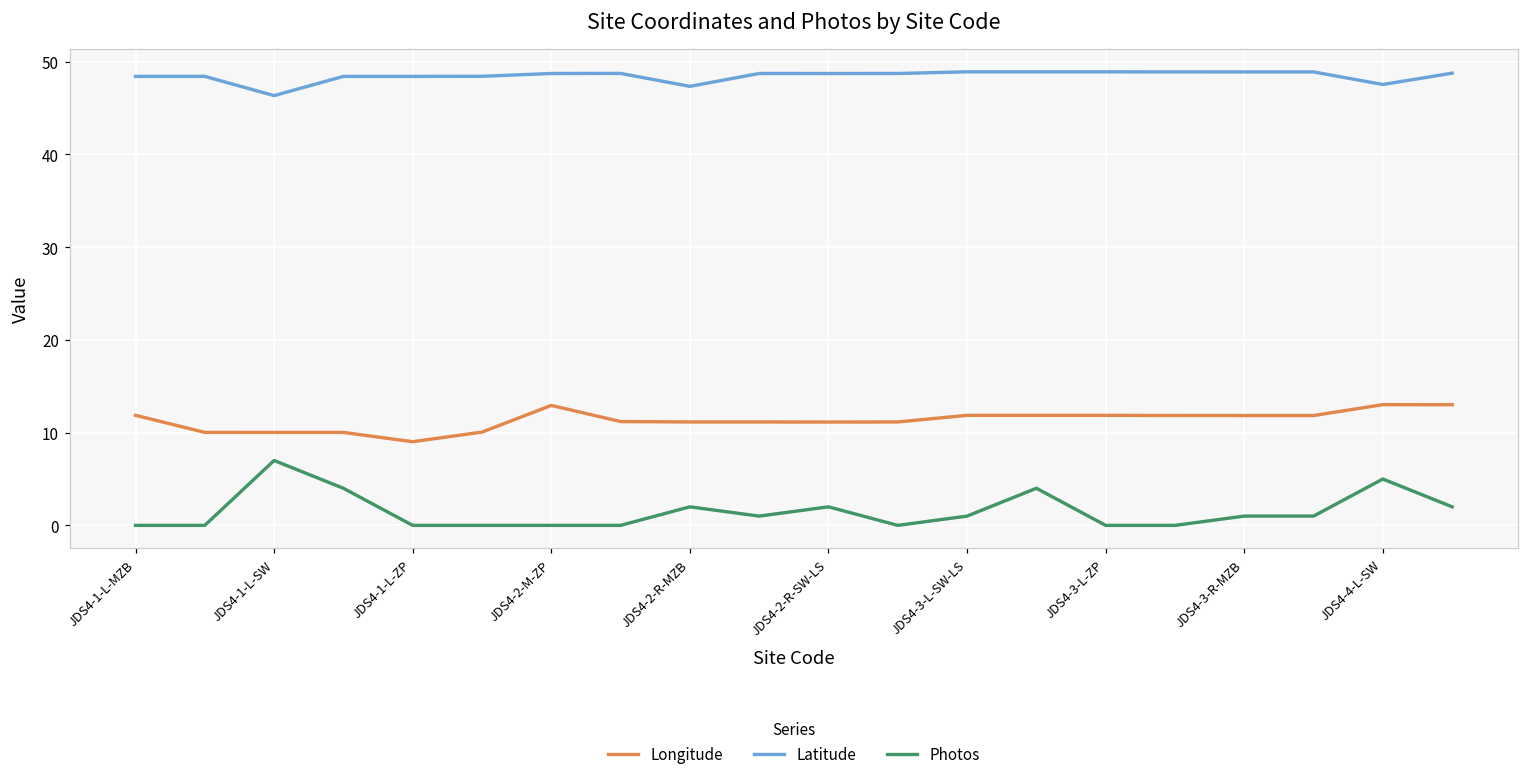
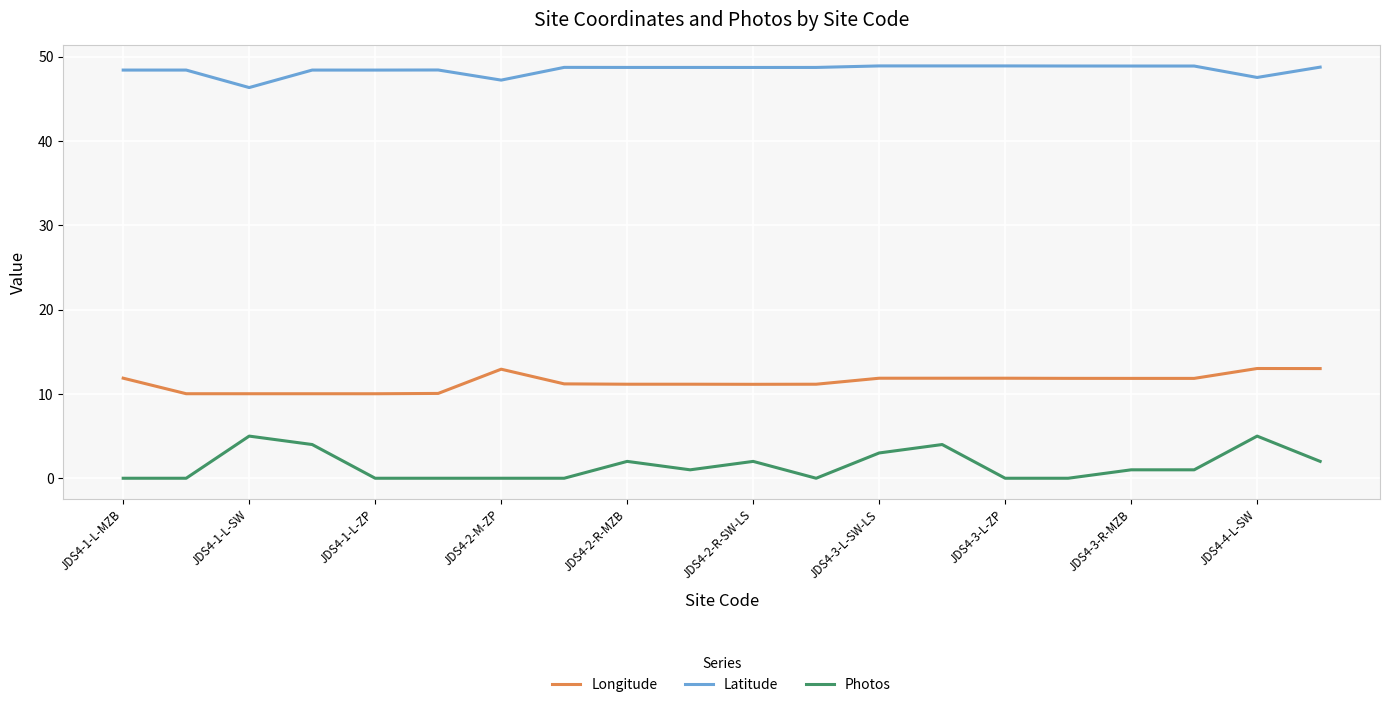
  {
    "Longitude": {
      "JDS4-1-L-MZB": 12,
      "JDS4-1-L-SW": 10,
-     "JDS4-1-L-ZP": 9,
+     "JDS4-1-L-ZP": 10,
      "JDS4-2-M-ZP": 13,
      "JDS4-2-R-MZB": 11,
      "JDS4-2-R-SW-LS": 11,
      "JDS4-3-L-SW-LS": 12,
      "JDS4-3-L-ZP": 12,
      "JDS4-3-R-MZB": 12,
      "JDS4-4-L-SW": 13
    },
    "Latitude": {
      "JDS4-1-L-MZB": 48,
      "JDS4-1-L-SW": 46,
      "JDS4-1-L-ZP": 48,
-     "JDS4-2-M-ZP": 49,
-     "JDS4-2-R-MZB": 47,
+     "JDS4-2-M-ZP": 47,
+     "JDS4-2-R-MZB": 49,
      "JDS4-2-R-SW-LS": 49,
      "JDS4-3-L-SW-LS": 49,
      "JDS4-3-L-ZP": 49,
      "JDS4-3-R-MZB": 49,
      "JDS4-4-L-SW": 48
    },
    "Photos": {
      "JDS4-1-L-MZB": 0,
-     "JDS4-1-L-SW": 7,
+     "JDS4-1-L-SW": 5,
      "JDS4-1-L-ZP": 0,
      "JDS4-2-M-ZP": 0,
      "JDS4-2-R-MZB": 2,
      "JDS4-2-R-SW-LS": 2,
-     "JDS4-3-L-SW-LS": 1,
+     "JDS4-3-L-SW-LS": 3,
      "JDS4-3-L-ZP": 0,
      "JDS4-3-R-MZB": 1,
      "JDS4-4-L-SW": 5
    }
  }
